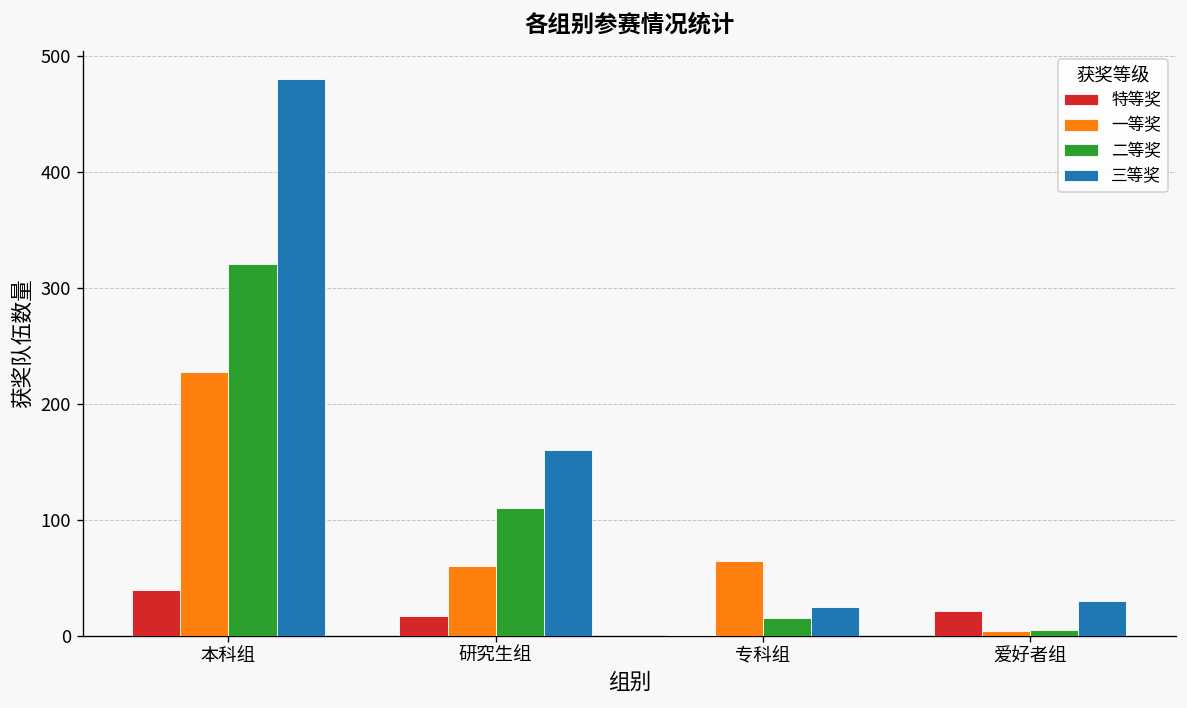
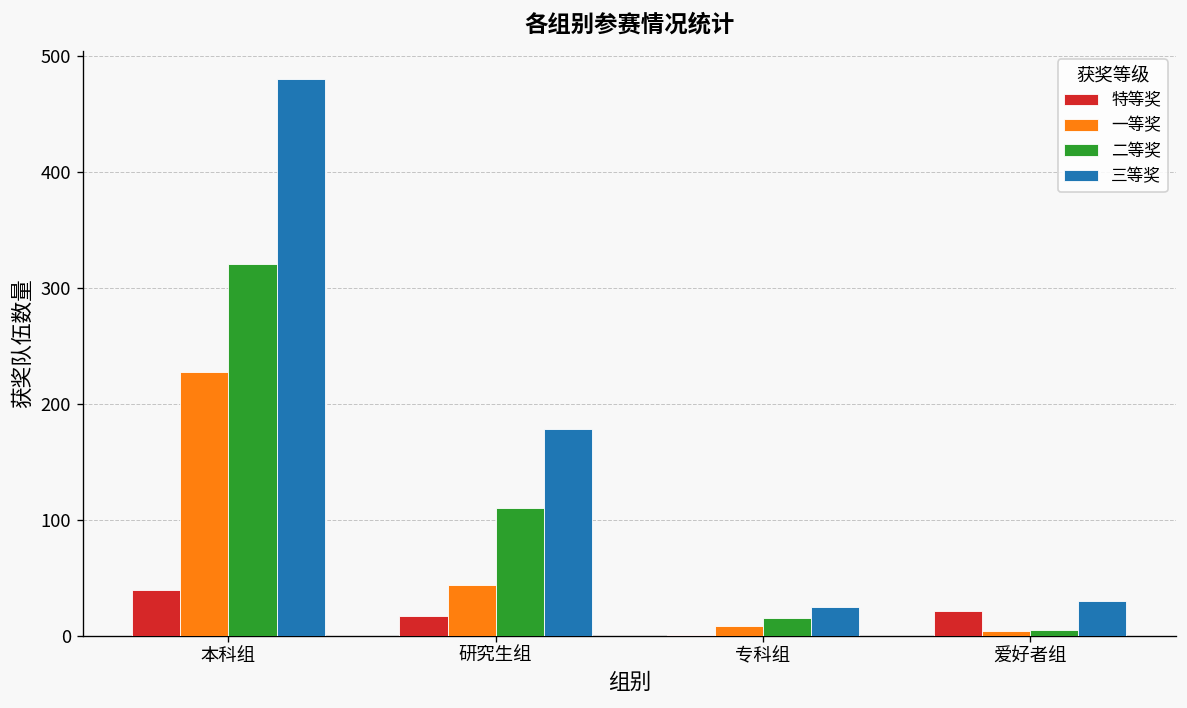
  {
    "特等奖": {
      "本科组": 40,
      "研究生组": 20,
      "爱好者组": 20
    },
    "一等奖": {
      "本科组": 230,
-     "研究生组": 60,
-     "专科组": 60,
+     "研究生组": 40,
+     "专科组": 10,
      "爱好者组": 0
    },
    "二等奖": {
      "本科组": 320,
      "研究生组": 110,
      "专科组": 20,
      "爱好者组": 10
    },
    "三等奖": {
      "本科组": 480,
-     "研究生组": 160,
+     "研究生组": 180,
      "专科组": 30,
      "爱好者组": 30
    }
  }
